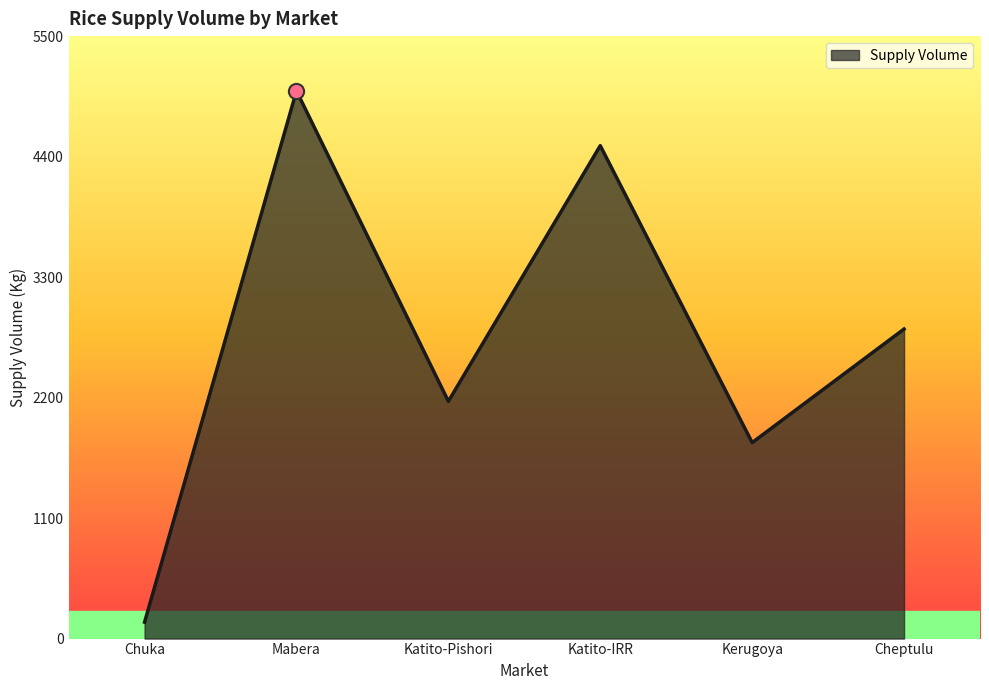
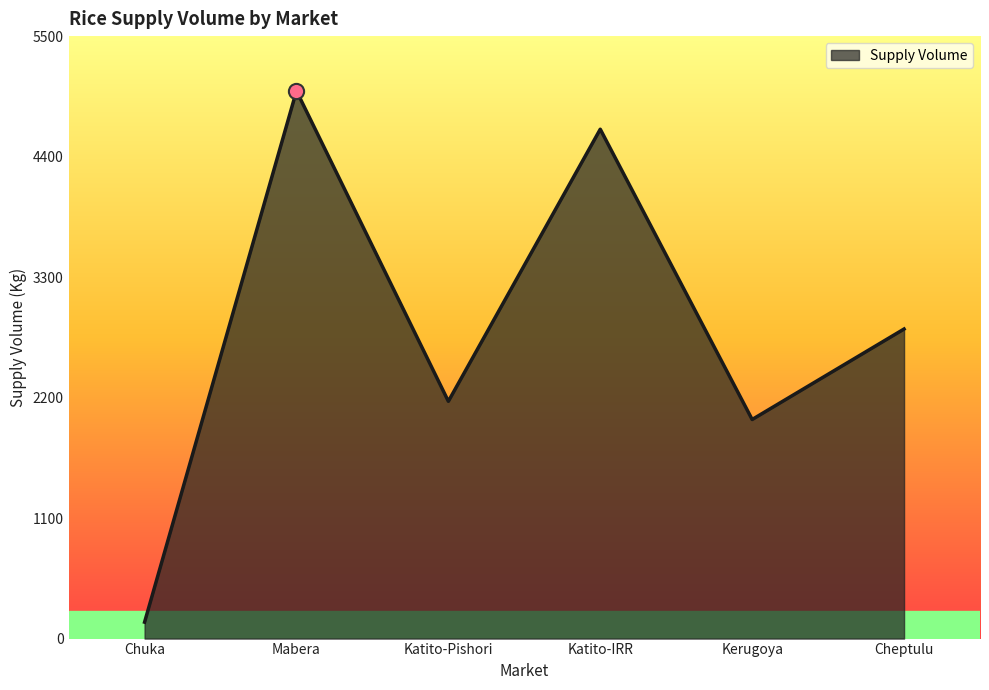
  {
    "Supply Volume": {
      "Katito-Pishori": 2170,
-     "Katito-IRR": 4500,
-     "Kerugoya": 1790,
+     "Katito-IRR": 4650,
+     "Kerugoya": 2000,
      "Cheptulu": 2830
    }
  }
